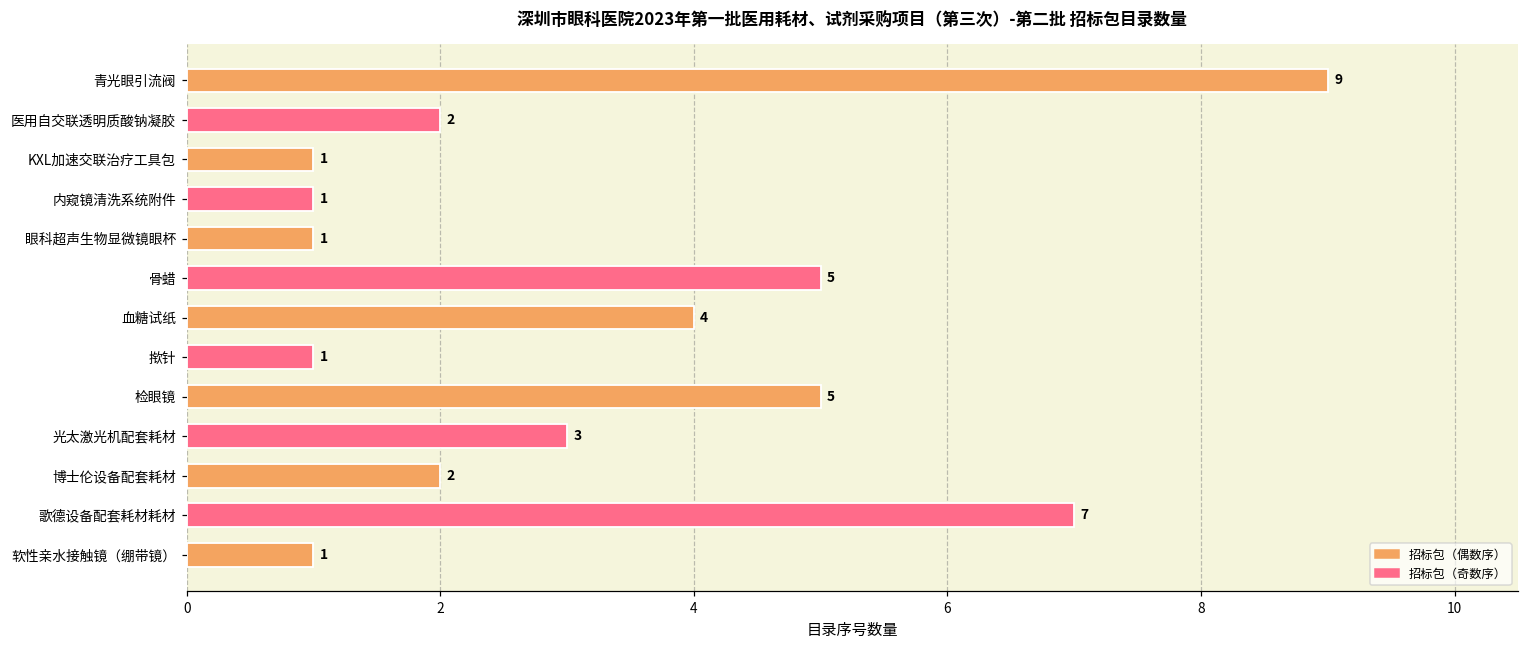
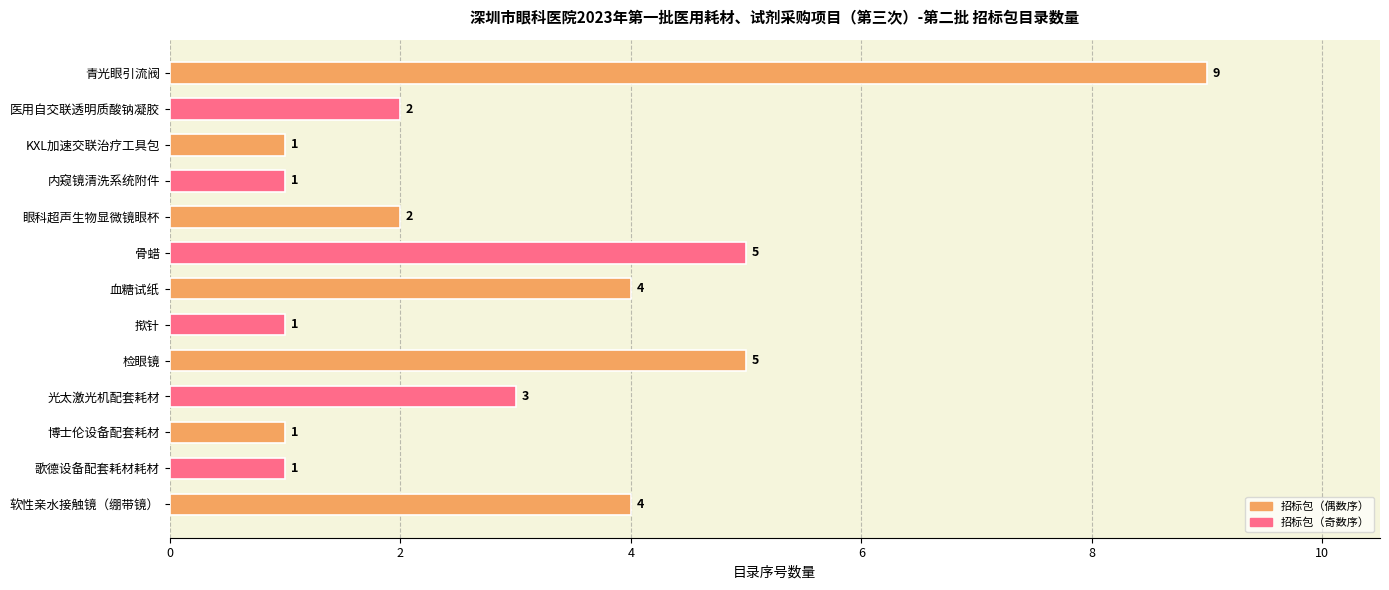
  {
    "青光眼引流阀": 9,
    "医用自交联透明质酸钠凝胶": 2,
    "KXL加速交联治疗工具包": 1,
    "内窥镜清洗系统附件": 1,
-   "眼科超声生物显微镜眼杯": 1,
+   "眼科超声生物显微镜眼杯": 2,
    "骨蜡": 5,
    "血糖试纸": 4,
    "揿针": 1,
    "检眼镜": 5,
    "光太激光机配套耗材": 3,
-   "博士伦设备配套耗材": 2,
-   "歌德设备配套耗材耗材": 7,
-   "软性亲水接触镜（绷带镜）": 1
+   "博士伦设备配套耗材": 1,
+   "歌德设备配套耗材耗材": 1,
+   "软性亲水接触镜（绷带镜）": 4
  }
